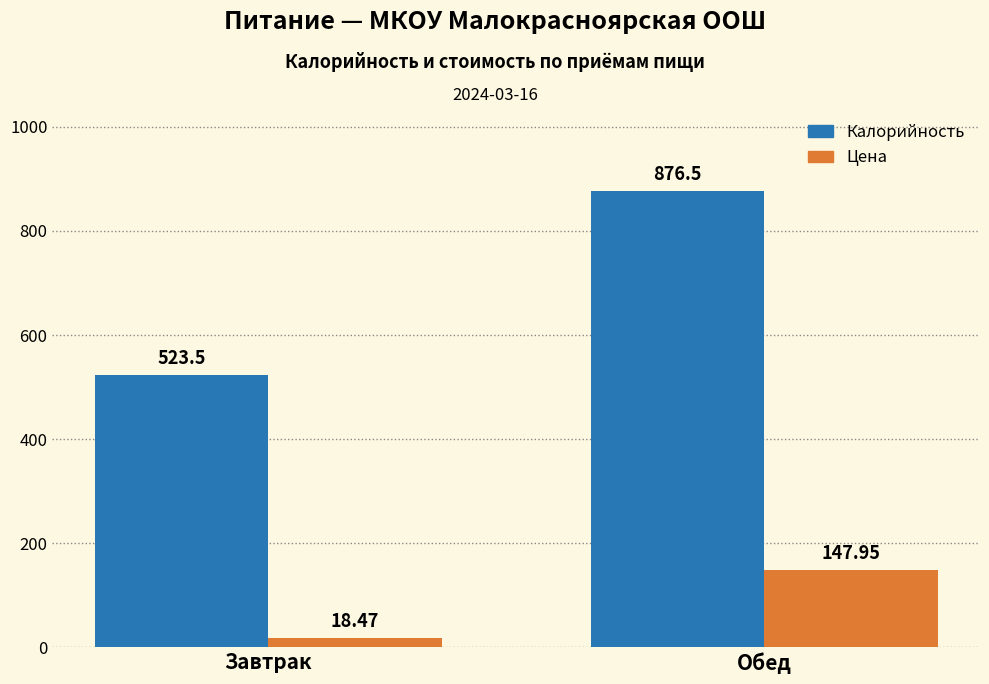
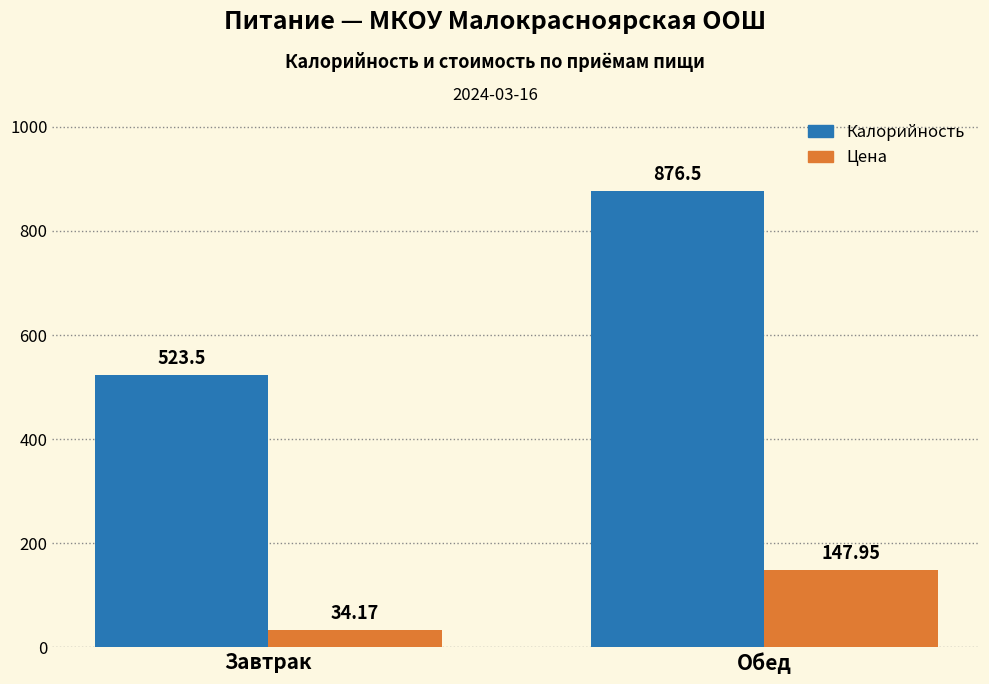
  {
    "Калорийность": {
      "Завтрак": 523.5,
      "Обед": 876.5
    },
    "Цена": {
-     "Завтрак": 18.47,
+     "Завтрак": 34.17,
      "Обед": 147.95
    }
  }
